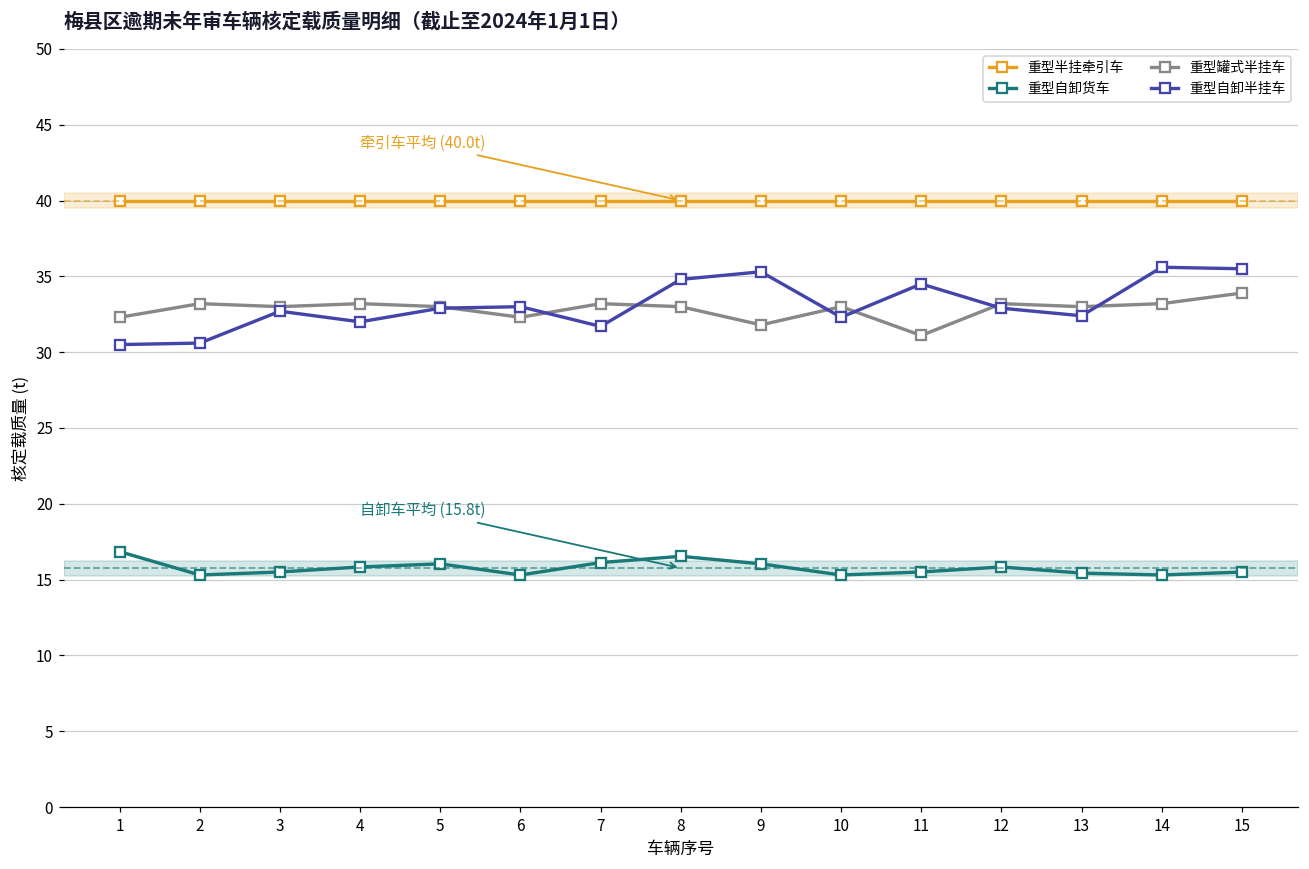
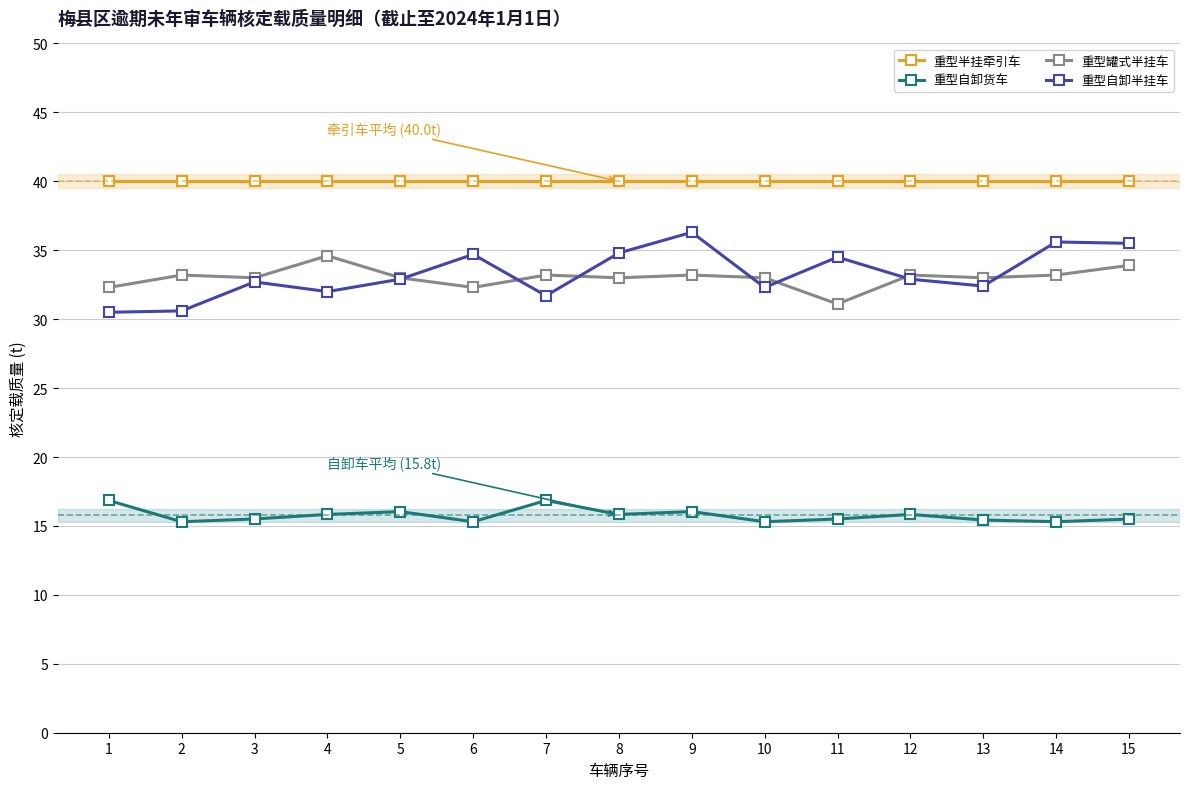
  {
    "重型半挂牵引车": {
      "1": 40.0,
      "2": 40.0,
      "3": 40.0,
      "8": 40.0,
      "9": 40.0,
      "10": 40.0,
      "11": 40.0,
      "12": 40.0,
      "13": 40.0,
      "14": 40.0,
      "15": 40.0
    },
    "重型自卸货车": {
      "1": 16.8,
      "2": 15.3,
      "3": 15.5,
      "6": 15.3,
-     "7": 16.1,
-     "8": 16.5,
+     "7": 16.8,
+     "8": 15.8,
      "9": 16.0,
      "10": 15.3,
      "11": 15.5,
      "12": 15.8,
      "13": 15.4,
      "14": 15.3,
      "15": 15.5
    },
    "重型罐式半挂车": {
      "1": 32.3,
      "2": 33.2,
      "3": 33.0,
-     "4": 33.2,
+     "4": 34.6,
      "6": 32.3,
      "7": 33.2,
      "8": 33.0,
-     "9": 31.8,
+     "9": 33.2,
      "10": 33.0,
      "11": 31.1,
      "12": 33.2,
      "13": 33.0,
      "14": 33.2,
      "15": 33.9
    },
    "重型自卸半挂车": {
      "1": 30.5,
      "2": 30.6,
      "3": 32.7,
      "4": 32.0,
-     "6": 33.0,
+     "6": 34.7,
      "7": 31.7,
      "8": 34.8,
-     "9": 35.3,
+     "9": 36.3,
      "10": 32.3,
      "11": 34.5,
      "12": 32.9,
      "13": 32.4,
      "14": 35.6,
      "15": 35.5
    }
  }
